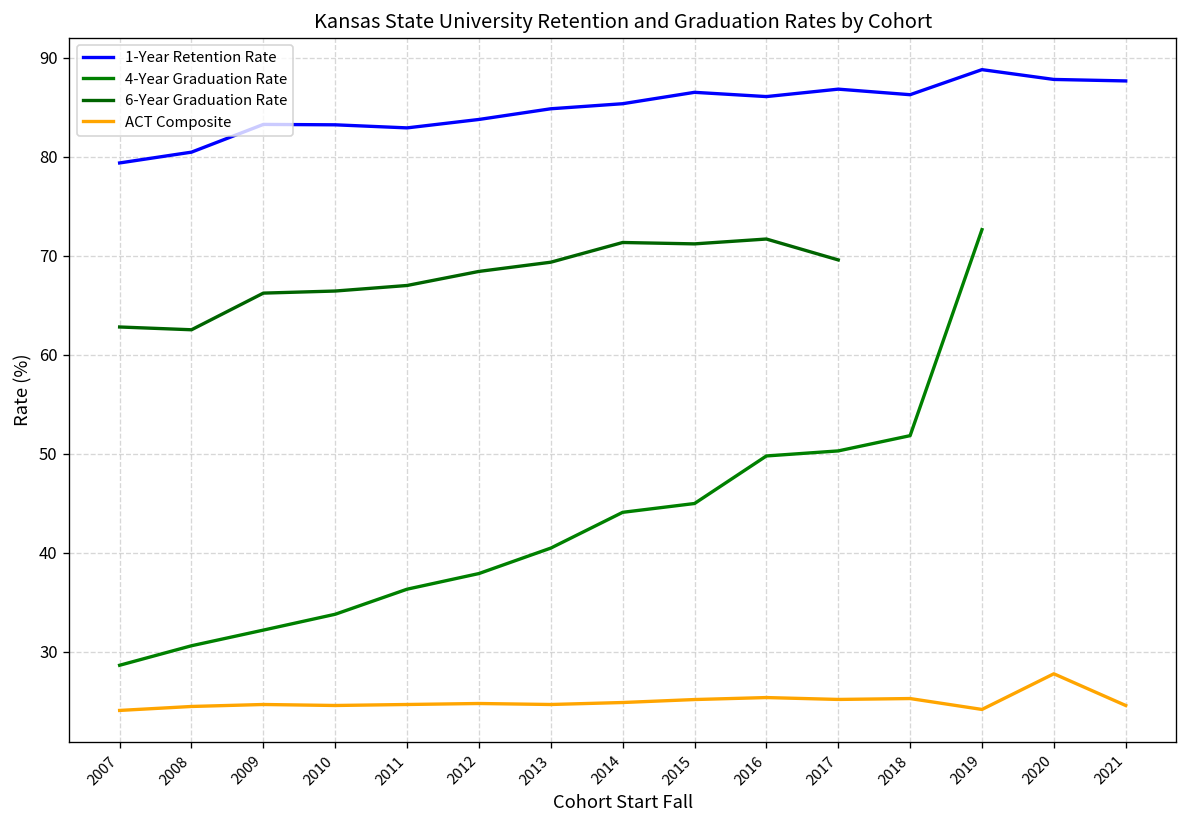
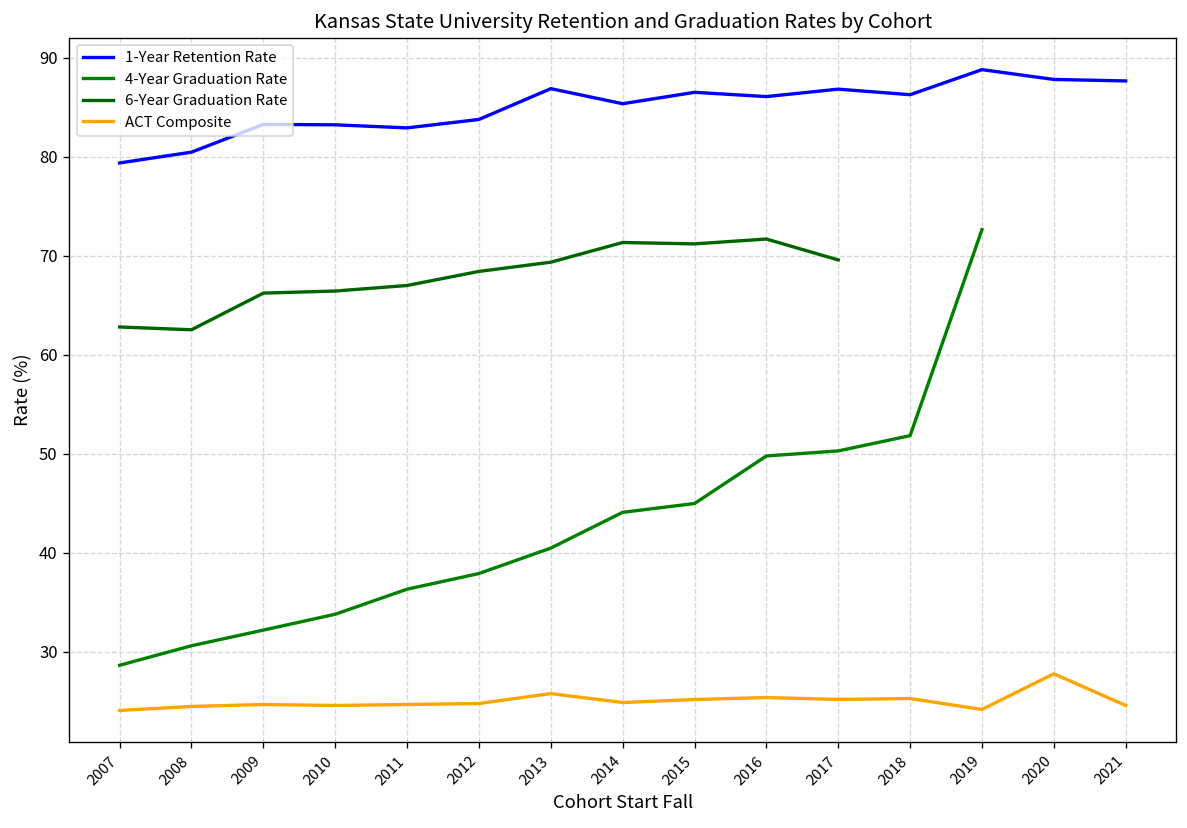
  {
    "1-Year Retention Rate": {
      "2007": 79,
      "2008": 80,
      "2010": 83,
      "2011": 83,
      "2012": 84,
-     "2013": 85,
+     "2013": 87,
      "2014": 85,
      "2015": 87,
      "2016": 86,
      "2017": 87,
      "2018": 86,
      "2019": 89,
      "2020": 88,
      "2021": 88
    },
    "ACT Composite": {
      "2007": 24,
      "2008": 25,
      "2009": 25,
      "2010": 25,
      "2011": 25,
      "2012": 25,
-     "2013": 25,
+     "2013": 26,
      "2014": 25,
      "2015": 25,
      "2016": 25,
      "2017": 25,
      "2018": 25,
      "2019": 24,
      "2020": 28,
      "2021": 25
    }
  }
